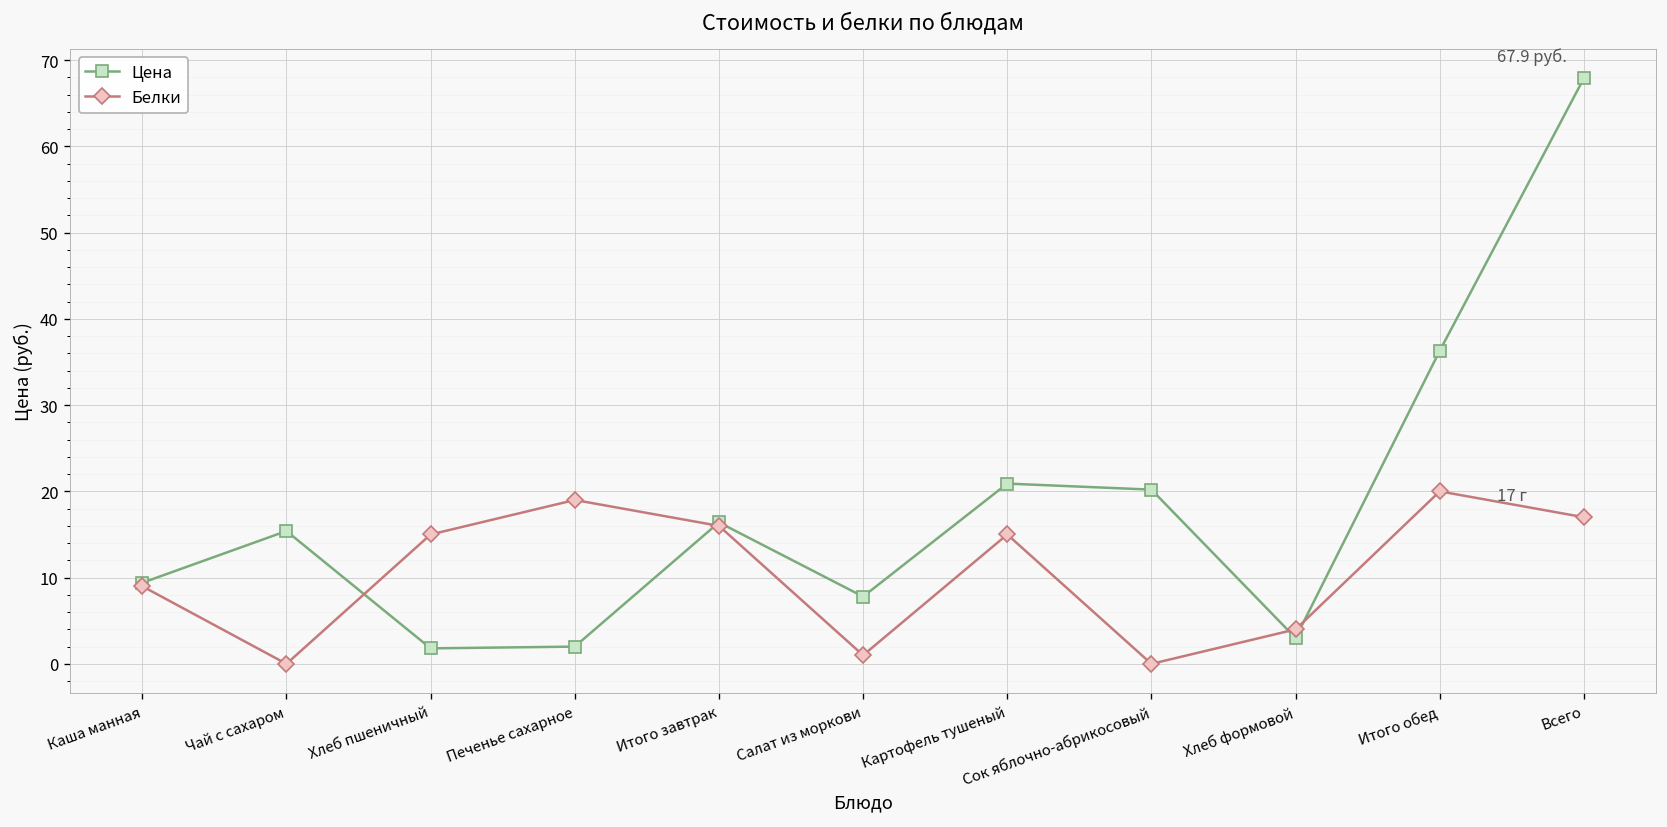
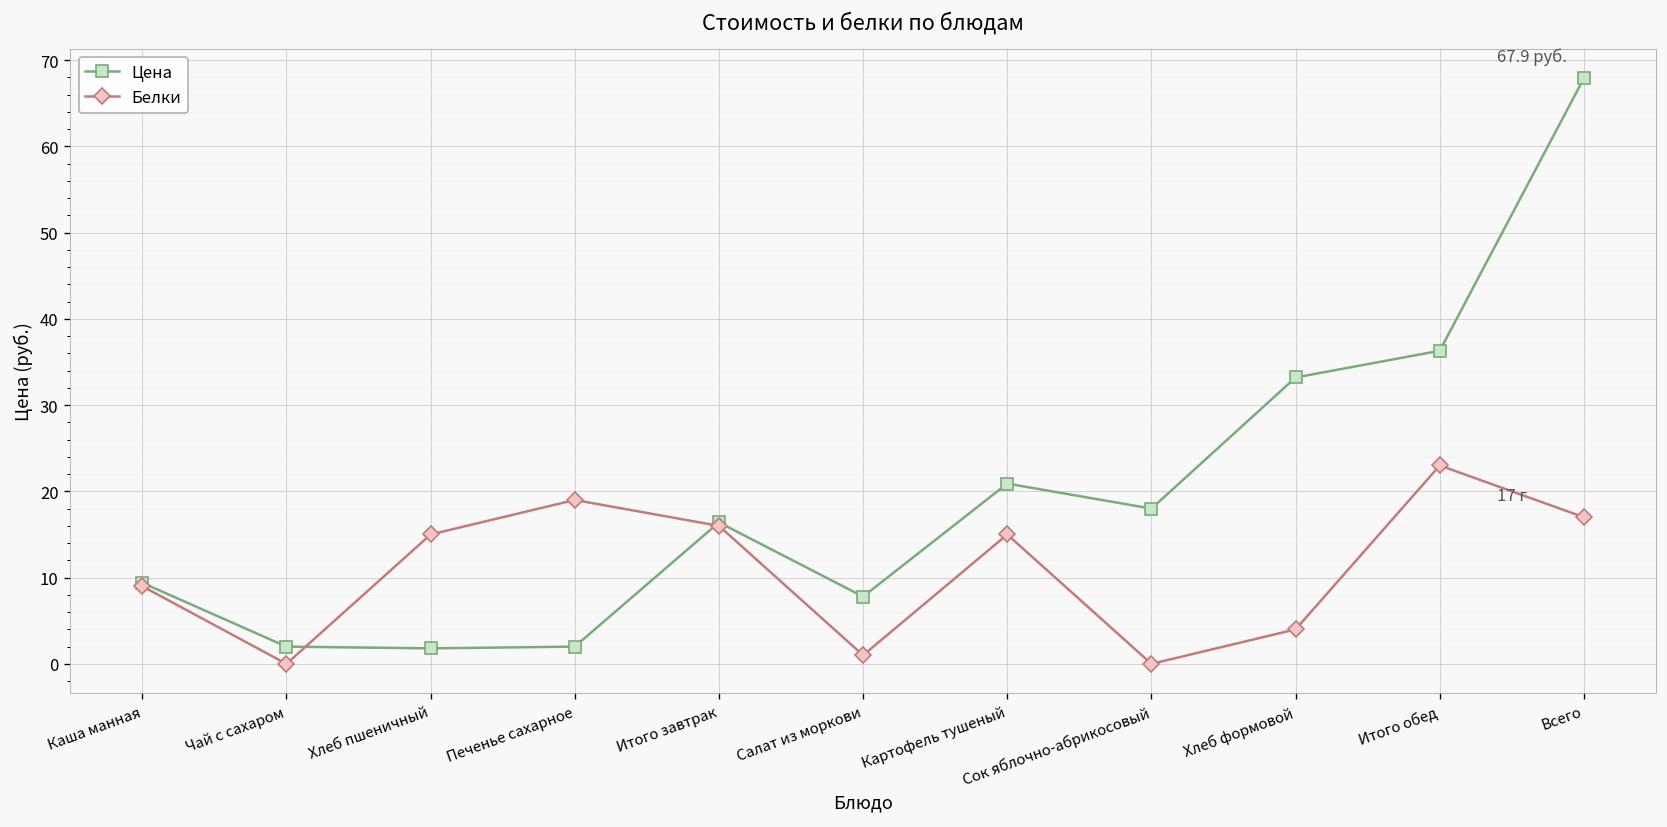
  {
    "Цена": {
      "Каша манная": 9,
-     "Чай с сахаром": 15,
+     "Чай с сахаром": 2,
      "Хлеб пшеничный": 2,
      "Печенье сахарное": 2,
      "Итого завтрак": 16,
      "Салат из моркови": 8,
      "Картофель тушеный": 21,
-     "Сок яблочно-абрикосовый": 20,
-     "Хлеб формовой": 3,
+     "Сок яблочно-абрикосовый": 18,
+     "Хлеб формовой": 33,
      "Итого обед": 36
    },
    "Белки": {
      "Каша манная": 9,
      "Чай с сахаром": 0,
      "Хлеб пшеничный": 15,
      "Печенье сахарное": 19,
      "Итого завтрак": 16,
      "Салат из моркови": 1,
      "Картофель тушеный": 15,
      "Сок яблочно-абрикосовый": 0,
      "Хлеб формовой": 4,
-     "Итого обед": 20,
+     "Итого обед": 23,
      "Всего": 17
    }
  }
